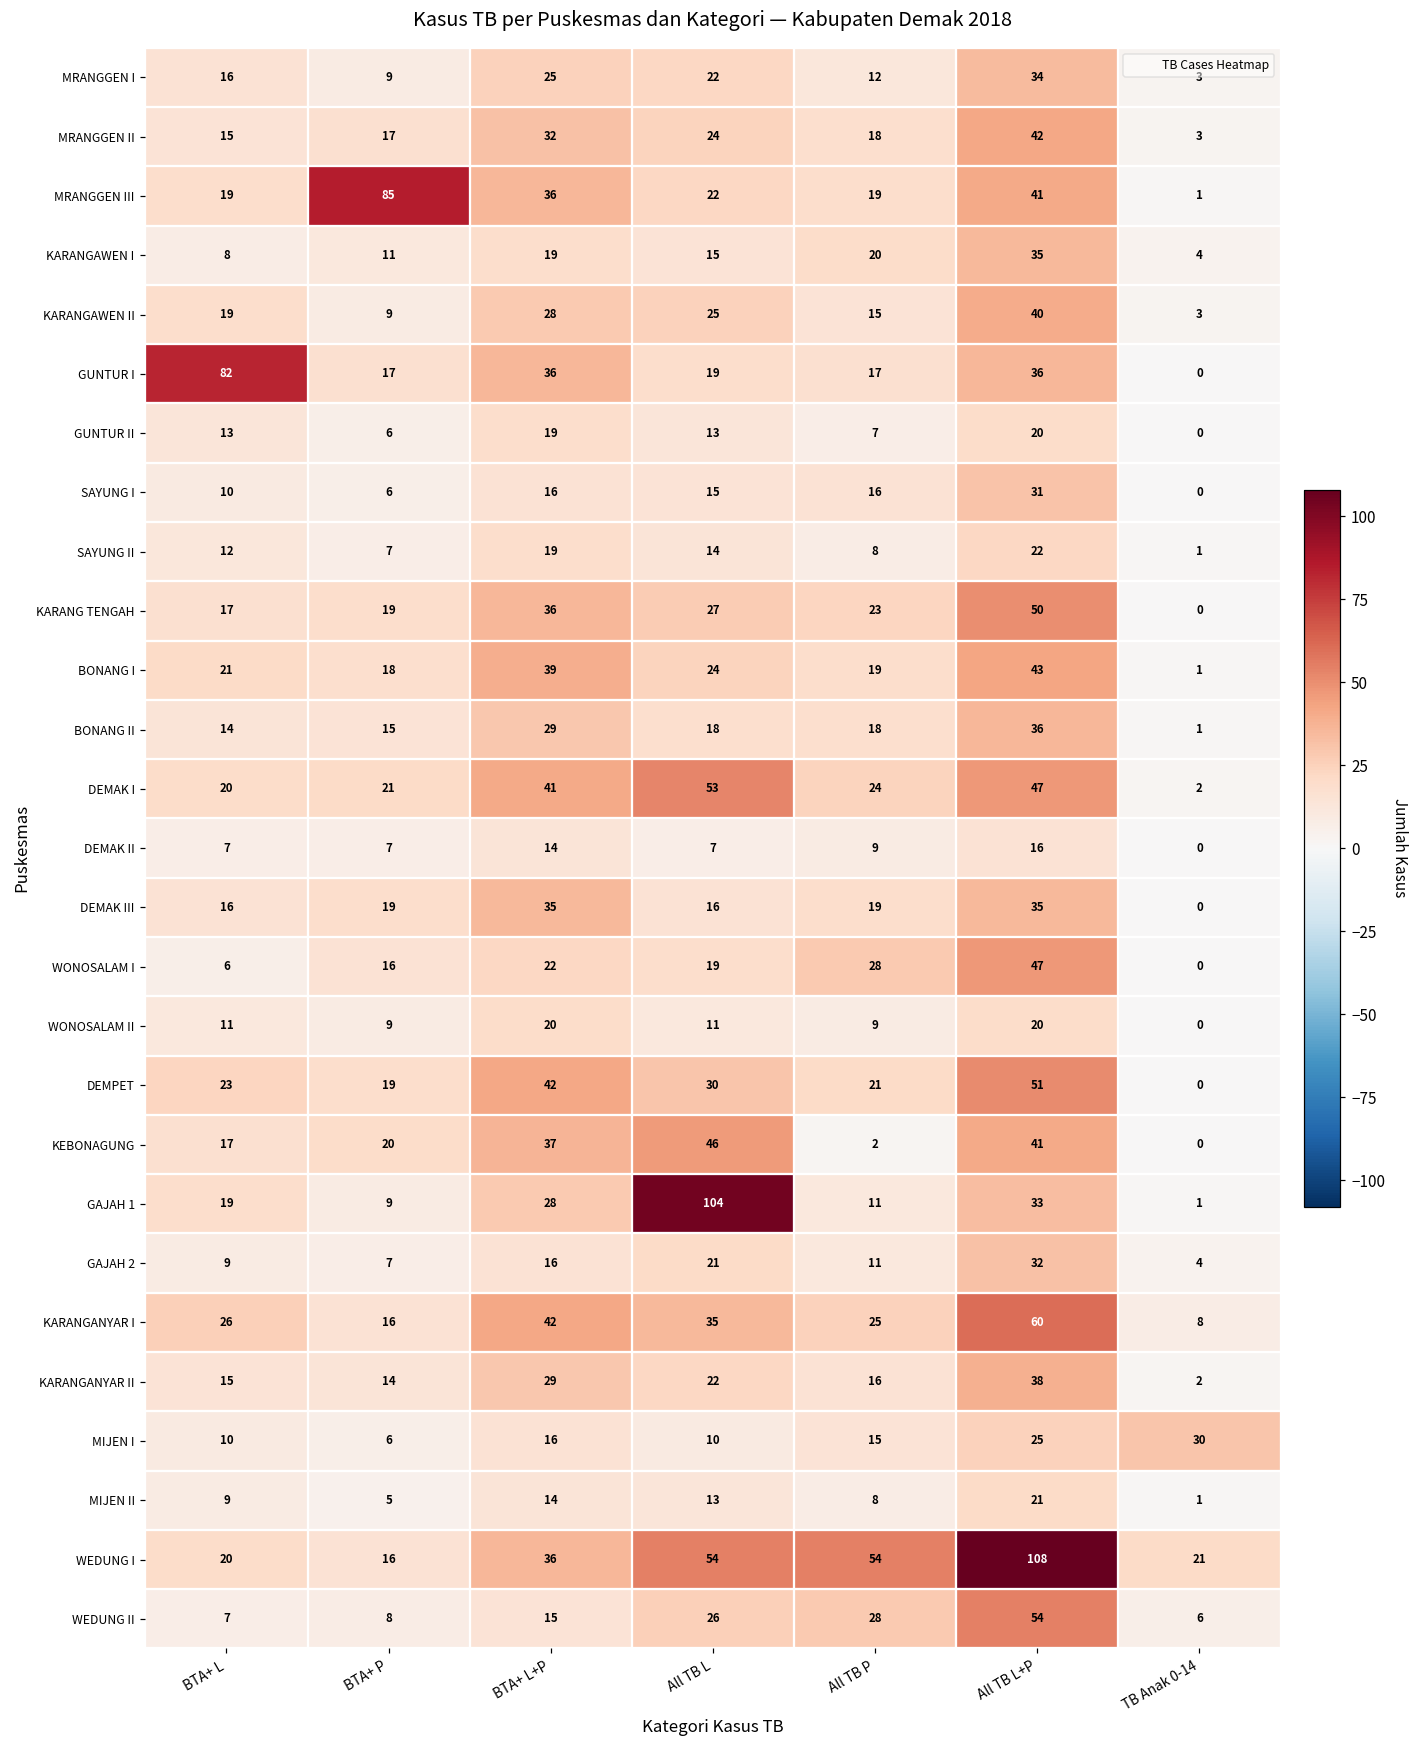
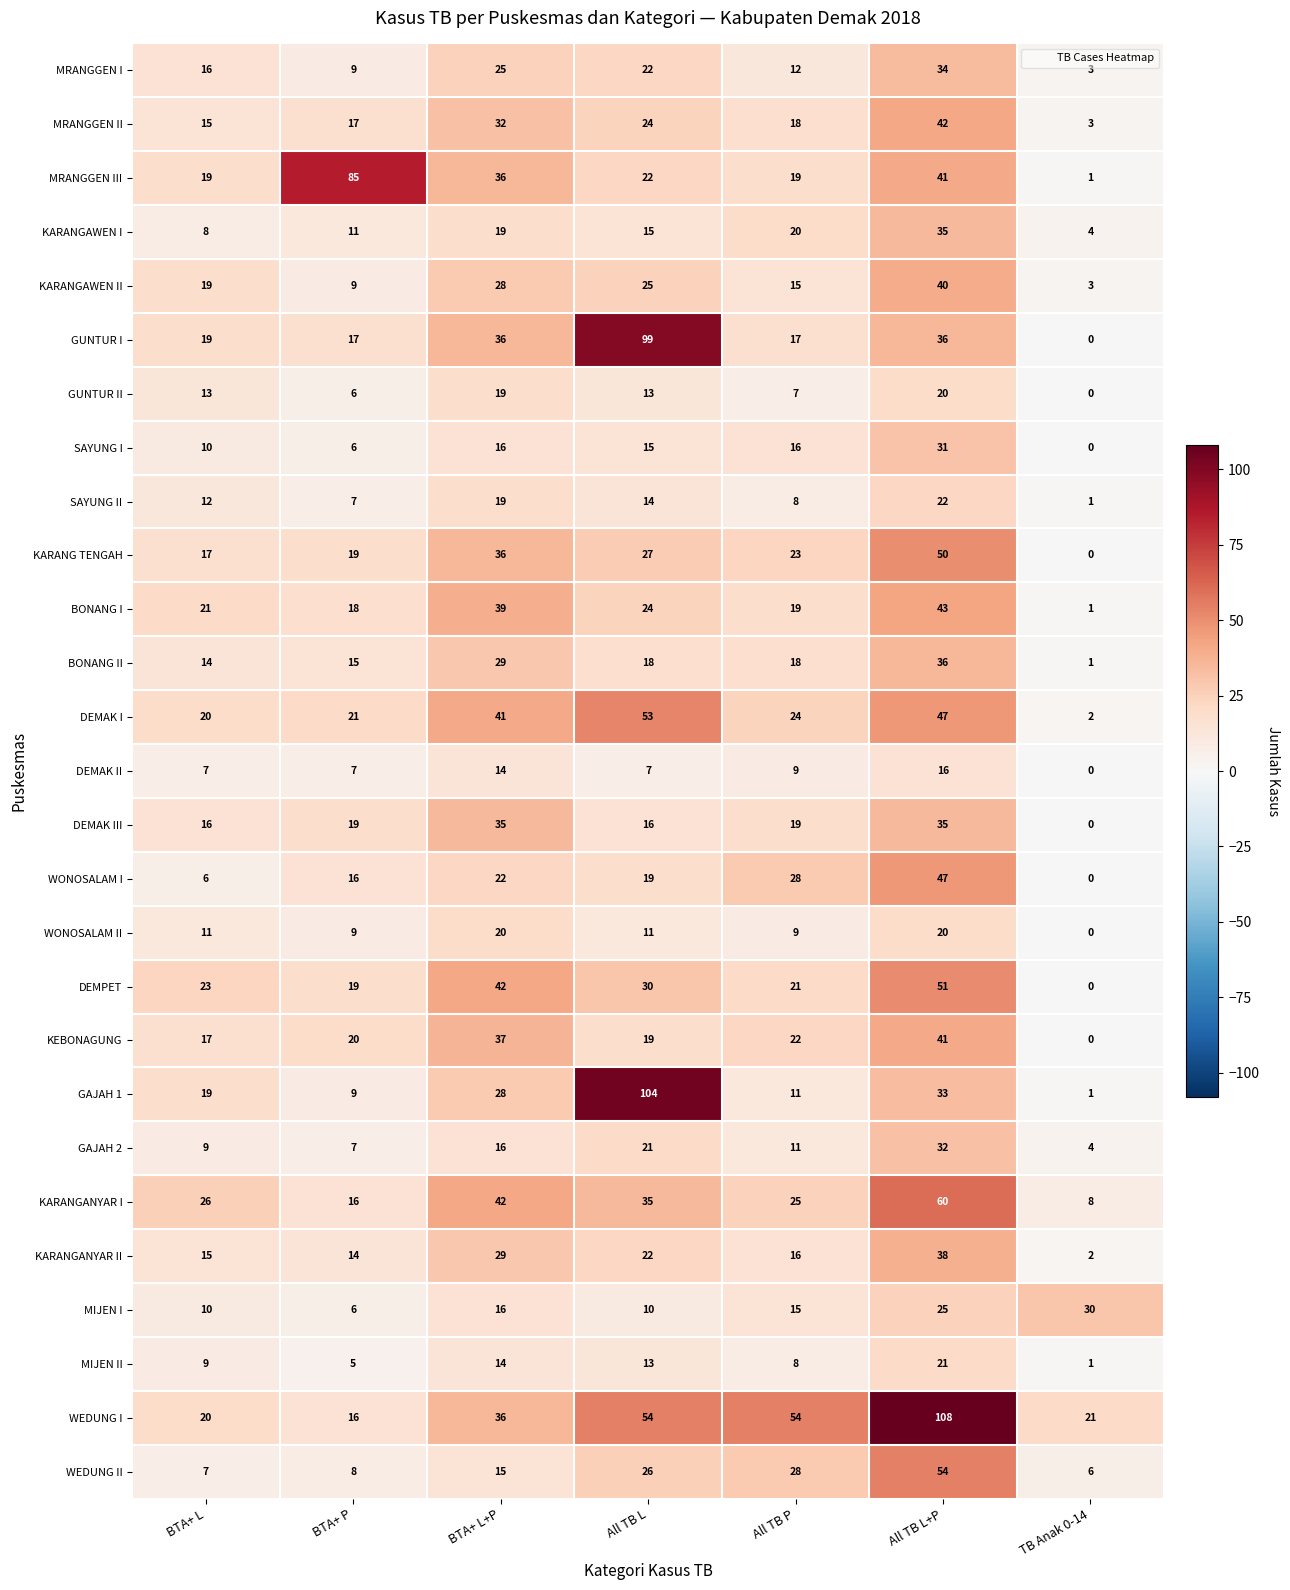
  {
    "MRANGGEN I": {
      "BTA+ L": 16,
      "BTA+ P": 9,
      "BTA+ L+P": 25,
      "All TB L": 22,
      "All TB P": 12,
      "All TB L+P": 34
    },
    "MRANGGEN II": {
      "BTA+ L": 15,
      "BTA+ P": 17,
      "BTA+ L+P": 32,
      "All TB L": 24,
      "All TB P": 18,
      "All TB L+P": 42,
      "TB Anak 0-14": 3
    },
    "MRANGGEN III": {
      "BTA+ L": 19,
      "BTA+ P": 85,
      "BTA+ L+P": 36,
      "All TB L": 22,
      "All TB P": 19,
      "All TB L+P": 41,
      "TB Anak 0-14": 1
    },
    "KARANGAWEN I": {
      "BTA+ L": 8,
      "BTA+ P": 11,
      "BTA+ L+P": 19,
      "All TB L": 15,
      "All TB P": 20,
      "All TB L+P": 35,
      "TB Anak 0-14": 4
    },
    "KARANGAWEN II": {
      "BTA+ L": 19,
      "BTA+ P": 9,
      "BTA+ L+P": 28,
      "All TB L": 25,
      "All TB P": 15,
      "All TB L+P": 40,
      "TB Anak 0-14": 3
    },
    "GUNTUR I": {
-     "BTA+ L": 82,
+     "BTA+ L": 19,
      "BTA+ P": 17,
      "BTA+ L+P": 36,
-     "All TB L": 19,
+     "All TB L": 99,
      "All TB P": 17,
      "All TB L+P": 36,
      "TB Anak 0-14": 0
    },
    "GUNTUR II": {
      "BTA+ L": 13,
      "BTA+ P": 6,
      "BTA+ L+P": 19,
      "All TB L": 13,
      "All TB P": 7,
      "All TB L+P": 20,
      "TB Anak 0-14": 0
    },
    "SAYUNG I": {
      "BTA+ L": 10,
      "BTA+ P": 6,
      "BTA+ L+P": 16,
      "All TB L": 15,
      "All TB P": 16,
      "All TB L+P": 31,
      "TB Anak 0-14": 0
    },
    "SAYUNG II": {
      "BTA+ L": 12,
      "BTA+ P": 7,
      "BTA+ L+P": 19,
      "All TB L": 14,
      "All TB P": 8,
      "All TB L+P": 22,
      "TB Anak 0-14": 1
    },
    "KARANG TENGAH": {
      "BTA+ L": 17,
      "BTA+ P": 19,
      "BTA+ L+P": 36,
      "All TB L": 27,
      "All TB P": 23,
      "All TB L+P": 50,
      "TB Anak 0-14": 0
    },
    "BONANG I": {
      "BTA+ L": 21,
      "BTA+ P": 18,
      "BTA+ L+P": 39,
      "All TB L": 24,
      "All TB P": 19,
      "All TB L+P": 43,
      "TB Anak 0-14": 1
    },
    "BONANG II": {
      "BTA+ L": 14,
      "BTA+ P": 15,
      "BTA+ L+P": 29,
      "All TB L": 18,
      "All TB P": 18,
      "All TB L+P": 36,
      "TB Anak 0-14": 1
    },
    "DEMAK I": {
      "BTA+ L": 20,
      "BTA+ P": 21,
      "BTA+ L+P": 41,
      "All TB L": 53,
      "All TB P": 24,
      "All TB L+P": 47,
      "TB Anak 0-14": 2
    },
    "DEMAK II": {
      "BTA+ L": 7,
      "BTA+ P": 7,
      "BTA+ L+P": 14,
      "All TB L": 7,
      "All TB P": 9,
      "All TB L+P": 16,
      "TB Anak 0-14": 0
    },
    "DEMAK III": {
      "BTA+ L": 16,
      "BTA+ P": 19,
      "BTA+ L+P": 35,
      "All TB L": 16,
      "All TB P": 19,
      "All TB L+P": 35,
      "TB Anak 0-14": 0
    },
    "WONOSALAM I": {
      "BTA+ L": 6,
      "BTA+ P": 16,
      "BTA+ L+P": 22,
      "All TB L": 19,
      "All TB P": 28,
      "All TB L+P": 47,
      "TB Anak 0-14": 0
    },
    "WONOSALAM II": {
      "BTA+ L": 11,
      "BTA+ P": 9,
      "BTA+ L+P": 20,
      "All TB L": 11,
      "All TB P": 9,
      "All TB L+P": 20,
      "TB Anak 0-14": 0
    },
    "DEMPET": {
      "BTA+ L": 23,
      "BTA+ P": 19,
      "BTA+ L+P": 42,
      "All TB L": 30,
      "All TB P": 21,
      "All TB L+P": 51,
      "TB Anak 0-14": 0
    },
    "KEBONAGUNG": {
      "BTA+ L": 17,
      "BTA+ P": 20,
      "BTA+ L+P": 37,
-     "All TB L": 46,
-     "All TB P": 2,
+     "All TB L": 19,
+     "All TB P": 22,
      "All TB L+P": 41,
      "TB Anak 0-14": 0
    },
    "GAJAH 1": {
      "BTA+ L": 19,
      "BTA+ P": 9,
      "BTA+ L+P": 28,
      "All TB L": 104,
      "All TB P": 11,
      "All TB L+P": 33,
      "TB Anak 0-14": 1
    },
    "GAJAH 2": {
      "BTA+ L": 9,
      "BTA+ P": 7,
      "BTA+ L+P": 16,
      "All TB L": 21,
      "All TB P": 11,
      "All TB L+P": 32,
      "TB Anak 0-14": 4
    },
    "KARANGANYAR I": {
      "BTA+ L": 26,
      "BTA+ P": 16,
      "BTA+ L+P": 42,
      "All TB L": 35,
      "All TB P": 25,
      "All TB L+P": 60,
      "TB Anak 0-14": 8
    },
    "KARANGANYAR II": {
      "BTA+ L": 15,
      "BTA+ P": 14,
      "BTA+ L+P": 29,
      "All TB L": 22,
      "All TB P": 16,
      "All TB L+P": 38,
      "TB Anak 0-14": 2
    },
    "MIJEN I": {
      "BTA+ L": 10,
      "BTA+ P": 6,
      "BTA+ L+P": 16,
      "All TB L": 10,
      "All TB P": 15,
      "All TB L+P": 25,
      "TB Anak 0-14": 30
    },
    "MIJEN II": {
      "BTA+ L": 9,
      "BTA+ P": 5,
      "BTA+ L+P": 14,
      "All TB L": 13,
      "All TB P": 8,
      "All TB L+P": 21,
      "TB Anak 0-14": 1
    },
    "WEDUNG I": {
      "BTA+ L": 20,
      "BTA+ P": 16,
      "BTA+ L+P": 36,
      "All TB L": 54,
      "All TB P": 54,
      "All TB L+P": 108,
      "TB Anak 0-14": 21
    },
    "WEDUNG II": {
      "BTA+ L": 7,
      "BTA+ P": 8,
      "BTA+ L+P": 15,
      "All TB L": 26,
      "All TB P": 28,
      "All TB L+P": 54,
      "TB Anak 0-14": 6
    }
  }
